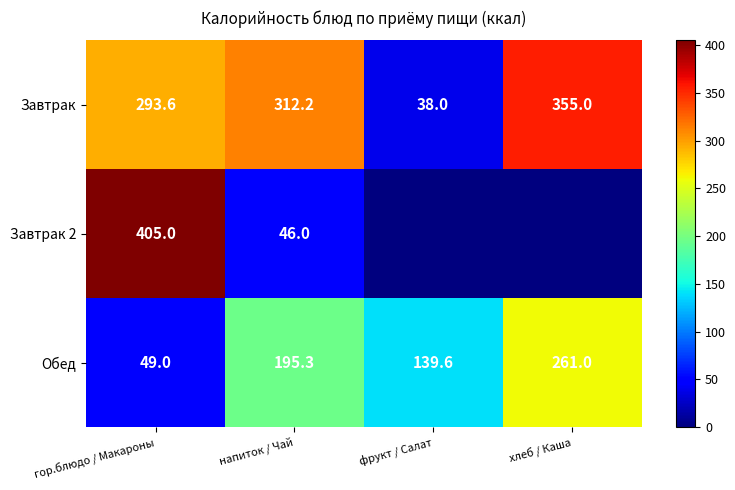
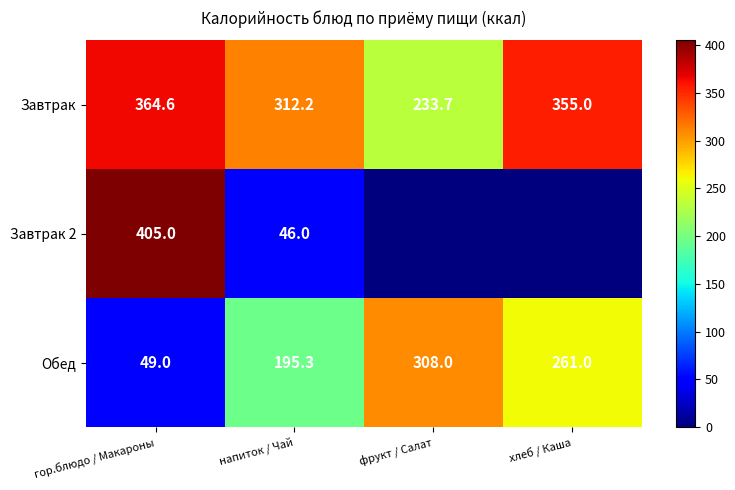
  {
    "Завтрак": {
-     "гор.блюдо / Макароны": 293.6,
+     "гор.блюдо / Макароны": 364.6,
      "напиток / Чай": 312.2,
-     "фрукт / Салат": 38.0,
+     "фрукт / Салат": 233.7,
      "хлеб / Каша": 355.0
    },
    "Завтрак 2": {
      "гор.блюдо / Макароны": 405.0,
      "напиток / Чай": 46.0
    },
    "Обед": {
      "гор.блюдо / Макароны": 49.0,
      "напиток / Чай": 195.3,
-     "фрукт / Салат": 139.6,
+     "фрукт / Салат": 308.0,
      "хлеб / Каша": 261.0
    }
  }
